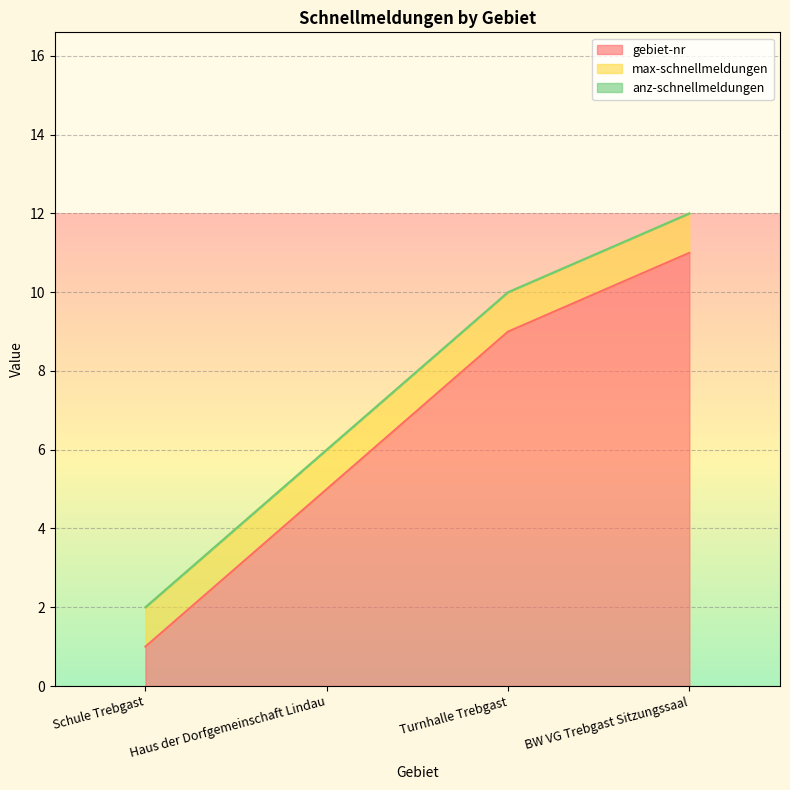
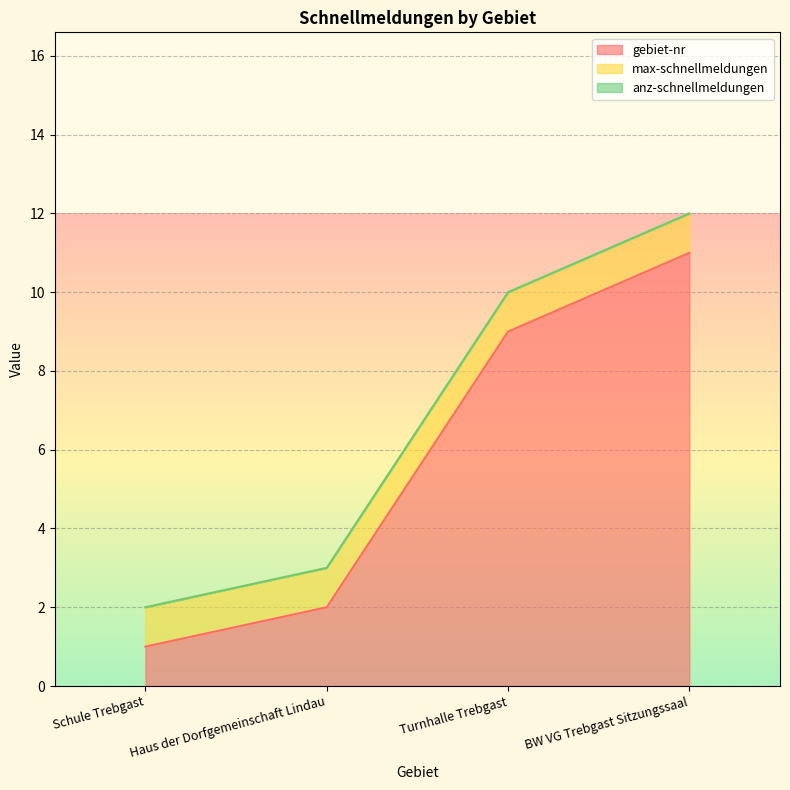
  {
    "gebiet-nr": {
      "Schule Trebgast": 1,
-     "Haus der Dorfgemeinschaft Lindau": 5,
+     "Haus der Dorfgemeinschaft Lindau": 2,
      "Turnhalle Trebgast": 9,
      "BW VG Trebgast Sitzungssaal": 11
    }
  }
